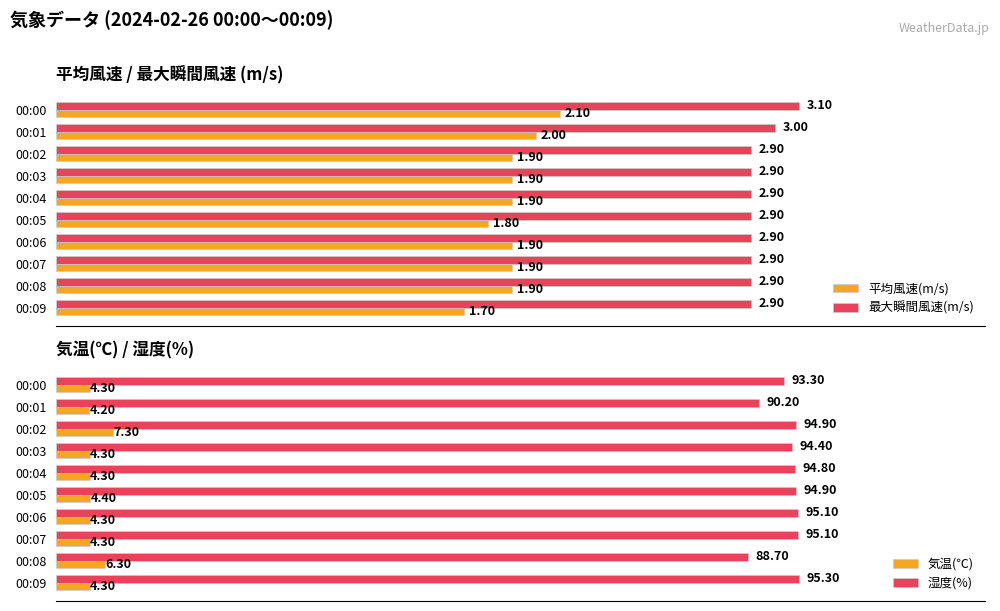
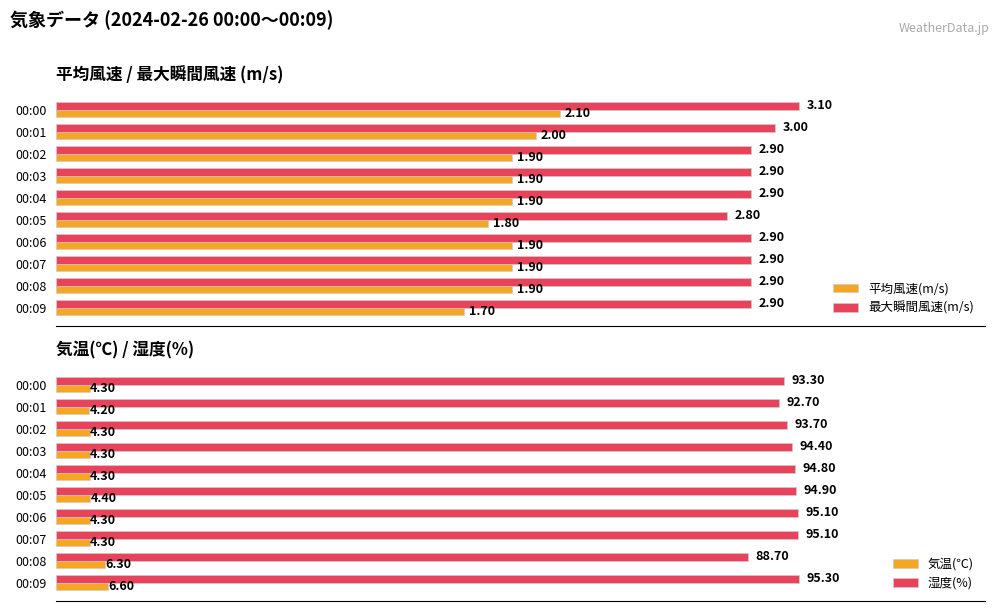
  {
    "平均風速 / 最大瞬間風速 (m/s)": {
      "平均風速(m/s)": {
        "00:00": 2.10,
        "00:01": 2.00,
        "00:02": 1.90,
        "00:03": 1.90,
        "00:04": 1.90,
        "00:05": 1.80,
        "00:06": 1.90,
        "00:07": 1.90,
        "00:08": 1.90,
        "00:09": 1.70
      },
      "最大瞬間風速(m/s)": {
        "00:00": 3.10,
        "00:01": 3.00,
        "00:02": 2.90,
        "00:03": 2.90,
        "00:04": 2.90,
-       "00:05": 2.90,
+       "00:05": 2.80,
        "00:06": 2.90,
        "00:07": 2.90,
        "00:08": 2.90,
        "00:09": 2.90
      }
    },
    "気温(℃) / 湿度(%)": {
      "気温(℃)": {
        "00:00": 4.30,
        "00:01": 4.20,
-       "00:02": 7.30,
+       "00:02": 4.30,
        "00:03": 4.30,
        "00:04": 4.30,
        "00:05": 4.40,
        "00:06": 4.30,
        "00:07": 4.30,
        "00:08": 6.30,
-       "00:09": 4.30
+       "00:09": 6.60
      },
      "湿度(%)": {
        "00:00": 93.30,
-       "00:01": 90.20,
-       "00:02": 94.90,
+       "00:01": 92.70,
+       "00:02": 93.70,
        "00:03": 94.40,
        "00:04": 94.80,
        "00:05": 94.90,
        "00:06": 95.10,
        "00:07": 95.10,
        "00:08": 88.70,
        "00:09": 95.30
      }
    }
  }
